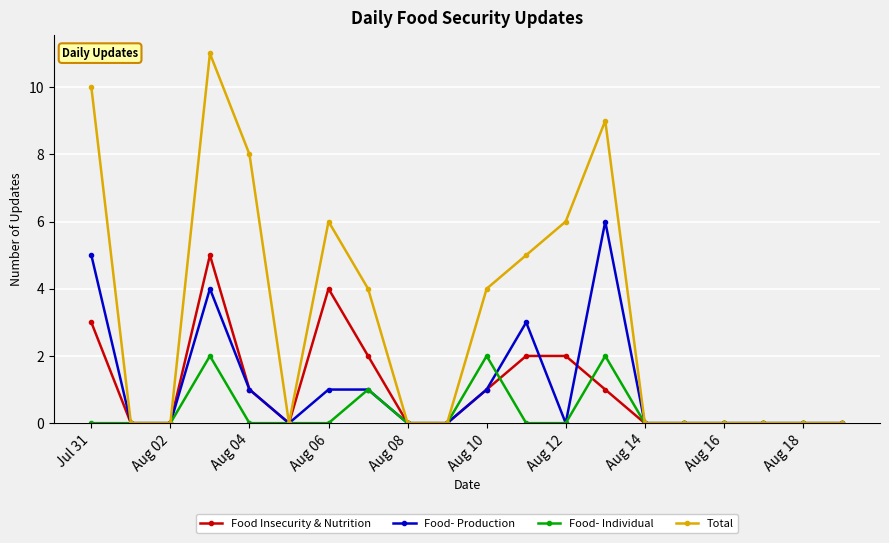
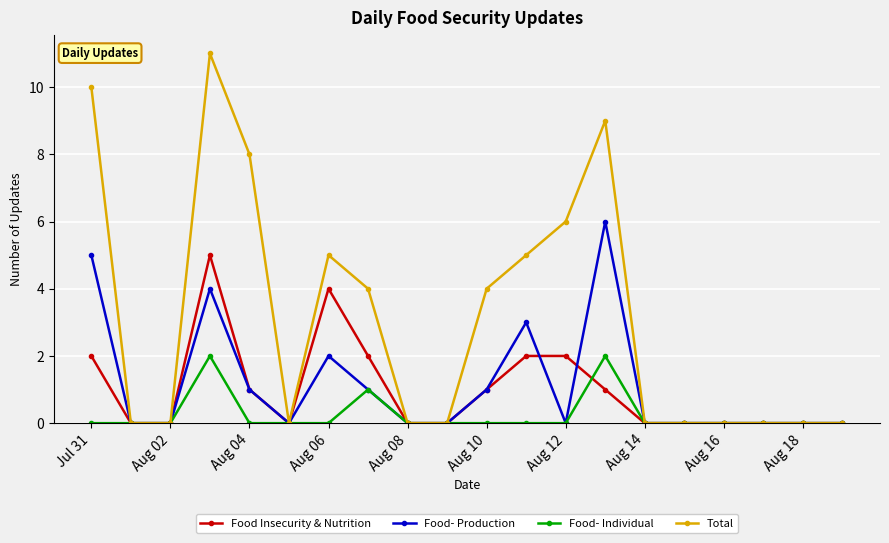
  {
    "Food Insecurity & Nutrition": {
-     "Jul 31": 3,
+     "Jul 31": 2,
      "Aug 06": 4,
      "Aug 12": 2
    },
    "Food- Production": {
      "Jul 31": 5,
-     "Aug 06": 1
+     "Aug 06": 2
    },
    "Food- Individual": {
      "Jul 31": 0,
      "Aug 04": 0,
      "Aug 06": 0,
-     "Aug 10": 2
+     "Aug 10": 0
    },
    "Total": {
      "Jul 31": 10,
      "Aug 04": 8,
-     "Aug 06": 6,
+     "Aug 06": 5,
      "Aug 10": 4,
      "Aug 12": 6
    }
  }
